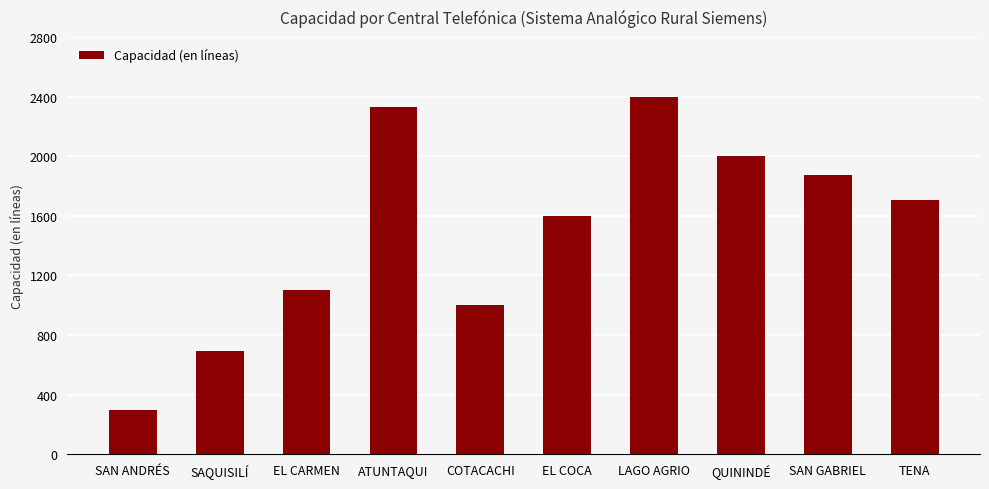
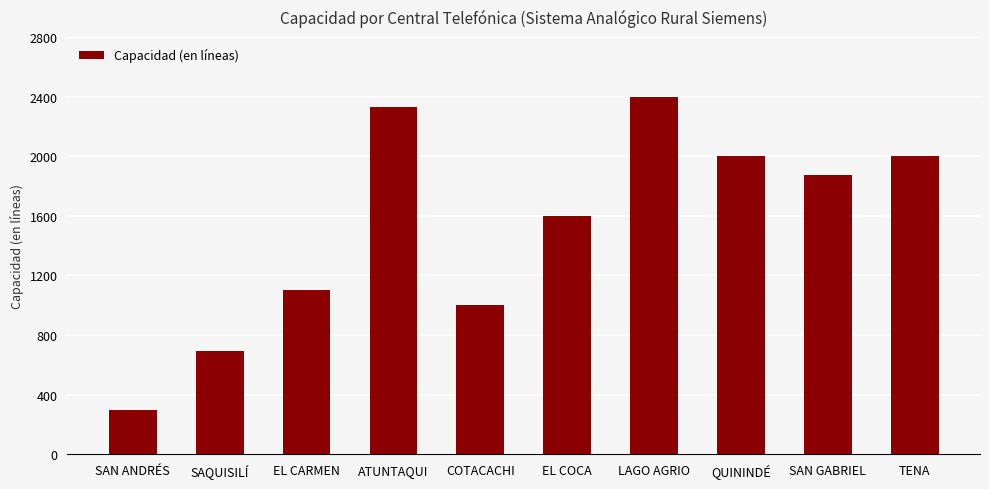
  {
    "SAN ANDRÉS": 300,
    "SAQUISILÍ": 690,
    "EL CARMEN": 1100,
    "ATUNTAQUI": 2330,
    "COTACACHI": 1000,
    "EL COCA": 1600,
    "LAGO AGRIO": 2400,
    "QUININDÉ": 2000,
    "SAN GABRIEL": 1870,
-   "TENA": 1710
+   "TENA": 2000
  }
